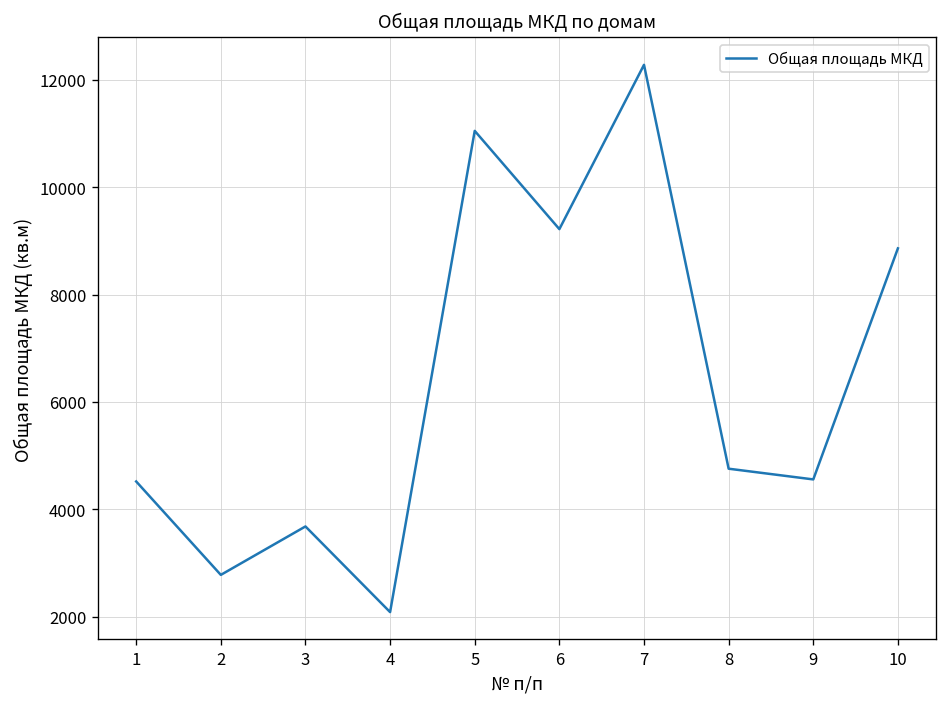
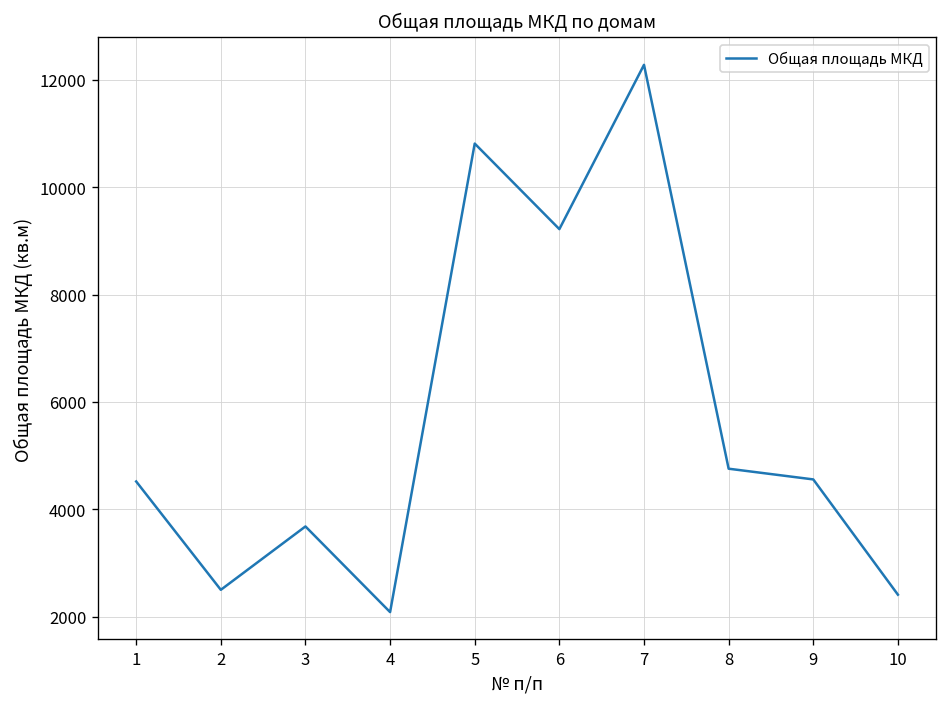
  {
    "1": 4500,
-   "2": 2800,
+   "2": 2500,
    "3": 3700,
    "4": 2100,
-   "5": 11100,
+   "5": 10800,
    "6": 9200,
    "7": 12300,
    "8": 4800,
    "9": 4600,
-   "10": 8900
+   "10": 2400
  }
